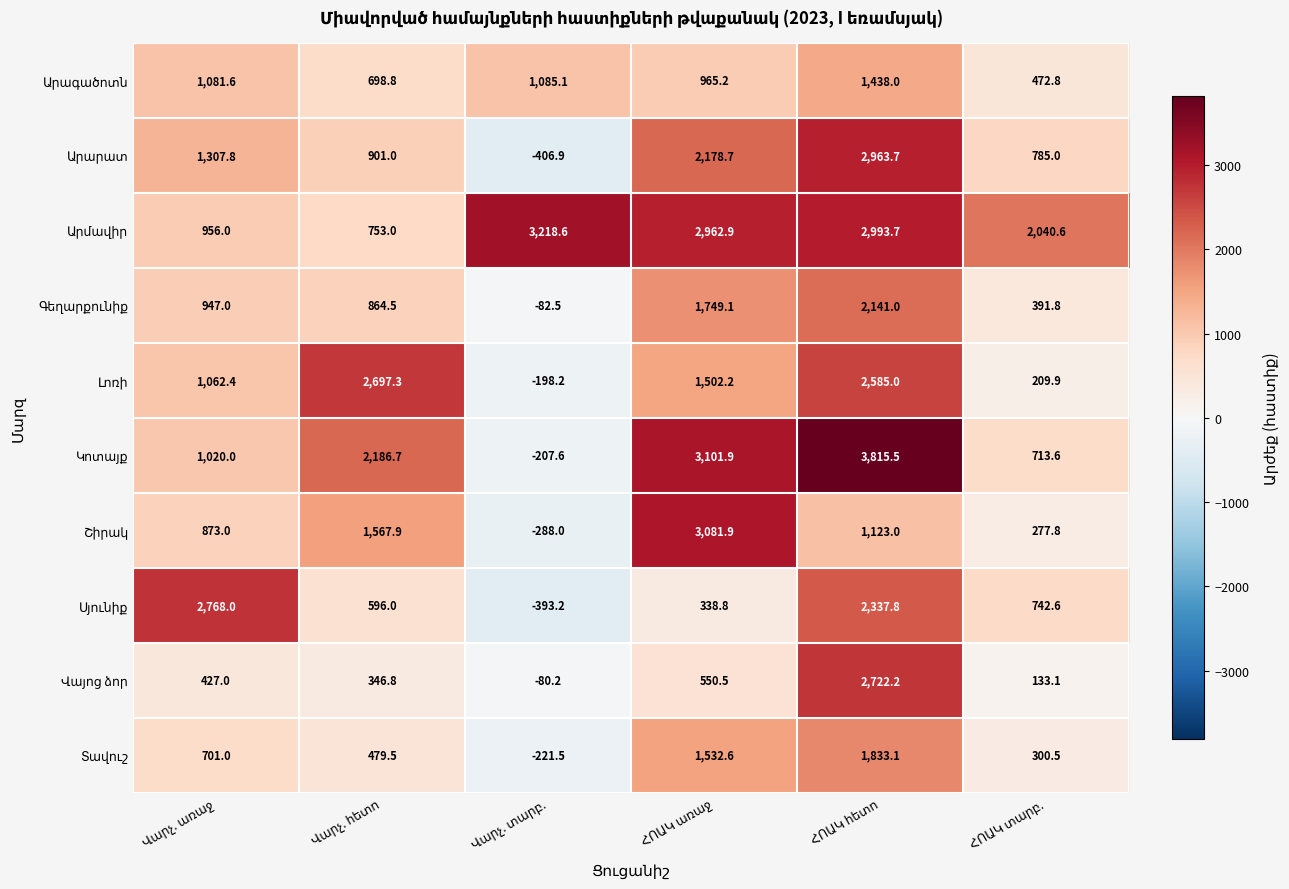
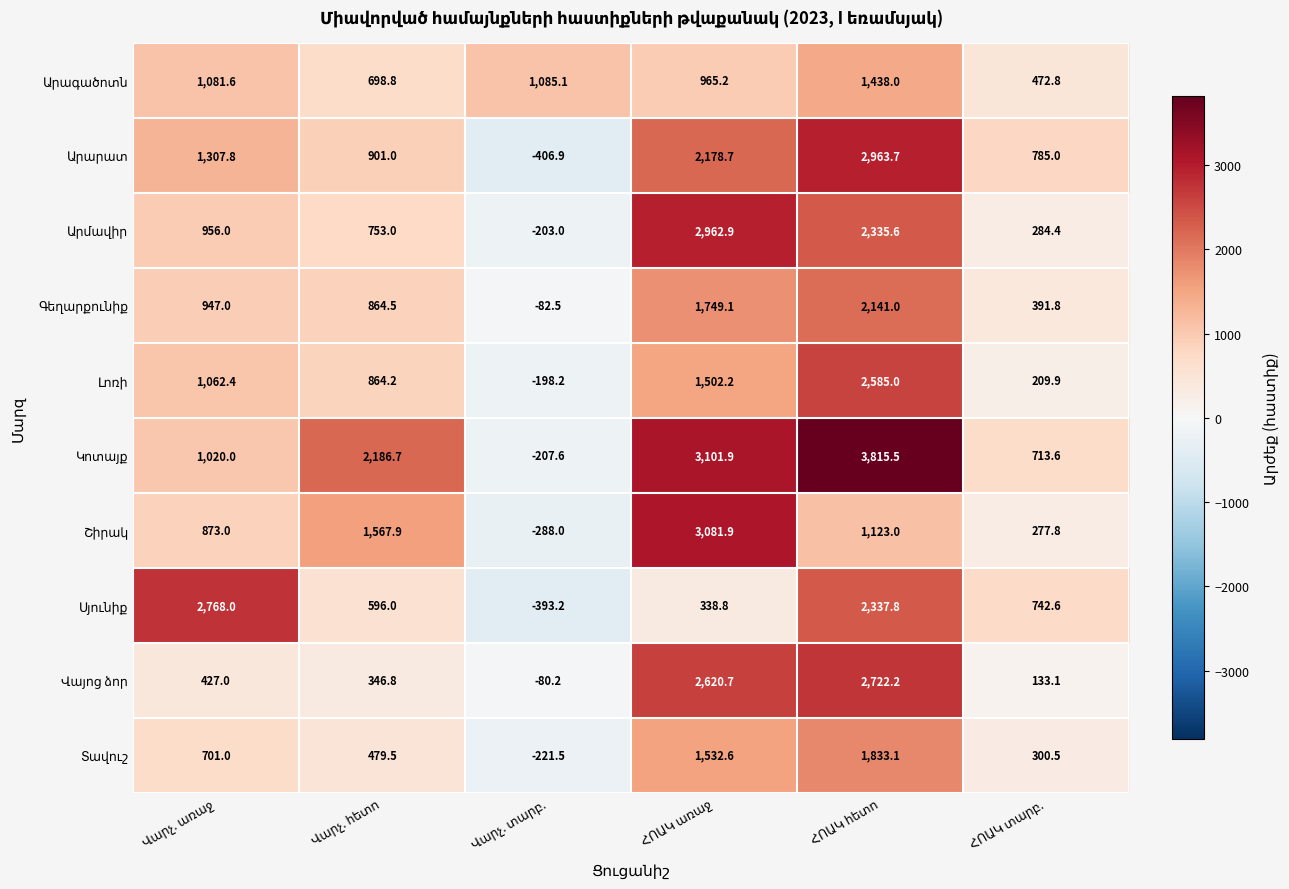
  {
    "Արագածոտն": {
      "Վարչ. առաջ": "1,081.6",
      "Վարչ. հետո": "698.8",
      "Վարչ. տարբ.": "1,085.1",
      "ՀՈԱԿ առաջ": "965.2",
      "ՀՈԱԿ հետո": "1,438.0",
      "ՀՈԱԿ տարբ.": "472.8"
    },
    "Արարատ": {
      "Վարչ. առաջ": "1,307.8",
      "Վարչ. հետո": "901.0",
      "Վարչ. տարբ.": "-406.9",
      "ՀՈԱԿ առաջ": "2,178.7",
      "ՀՈԱԿ հետո": "2,963.7",
      "ՀՈԱԿ տարբ.": "785.0"
    },
    "Արմավիր": {
      "Վարչ. առաջ": "956.0",
      "Վարչ. հետո": "753.0",
-     "Վարչ. տարբ.": "3,218.6",
+     "Վարչ. տարբ.": "-203.0",
      "ՀՈԱԿ առաջ": "2,962.9",
-     "ՀՈԱԿ հետո": "2,993.7",
-     "ՀՈԱԿ տարբ.": "2,040.6"
+     "ՀՈԱԿ հետո": "2,335.6",
+     "ՀՈԱԿ տարբ.": "284.4"
    },
    "Գեղարքունիք": {
      "Վարչ. առաջ": "947.0",
      "Վարչ. հետո": "864.5",
      "Վարչ. տարբ.": "-82.5",
      "ՀՈԱԿ առաջ": "1,749.1",
      "ՀՈԱԿ հետո": "2,141.0",
      "ՀՈԱԿ տարբ.": "391.8"
    },
    "Լոռի": {
      "Վարչ. առաջ": "1,062.4",
-     "Վարչ. հետո": "2,697.3",
+     "Վարչ. հետո": "864.2",
      "Վարչ. տարբ.": "-198.2",
      "ՀՈԱԿ առաջ": "1,502.2",
      "ՀՈԱԿ հետո": "2,585.0",
      "ՀՈԱԿ տարբ.": "209.9"
    },
    "Կոտայք": {
      "Վարչ. առաջ": "1,020.0",
      "Վարչ. հետո": "2,186.7",
      "Վարչ. տարբ.": "-207.6",
      "ՀՈԱԿ առաջ": "3,101.9",
      "ՀՈԱԿ հետո": "3,815.5",
      "ՀՈԱԿ տարբ.": "713.6"
    },
    "Շիրակ": {
      "Վարչ. առաջ": "873.0",
      "Վարչ. հետո": "1,567.9",
      "Վարչ. տարբ.": "-288.0",
      "ՀՈԱԿ առաջ": "3,081.9",
      "ՀՈԱԿ հետո": "1,123.0",
      "ՀՈԱԿ տարբ.": "277.8"
    },
    "Սյունիք": {
      "Վարչ. առաջ": "2,768.0",
      "Վարչ. հետո": "596.0",
      "Վարչ. տարբ.": "-393.2",
      "ՀՈԱԿ առաջ": "338.8",
      "ՀՈԱԿ հետո": "2,337.8",
      "ՀՈԱԿ տարբ.": "742.6"
    },
    "Վայոց ձոր": {
      "Վարչ. առաջ": "427.0",
      "Վարչ. հետո": "346.8",
      "Վարչ. տարբ.": "-80.2",
-     "ՀՈԱԿ առաջ": "550.5",
+     "ՀՈԱԿ առաջ": "2,620.7",
      "ՀՈԱԿ հետո": "2,722.2",
      "ՀՈԱԿ տարբ.": "133.1"
    },
    "Տավուշ": {
      "Վարչ. առաջ": "701.0",
      "Վարչ. հետո": "479.5",
      "Վարչ. տարբ.": "-221.5",
      "ՀՈԱԿ առաջ": "1,532.6",
      "ՀՈԱԿ հետո": "1,833.1",
      "ՀՈԱԿ տարբ.": "300.5"
    }
  }
